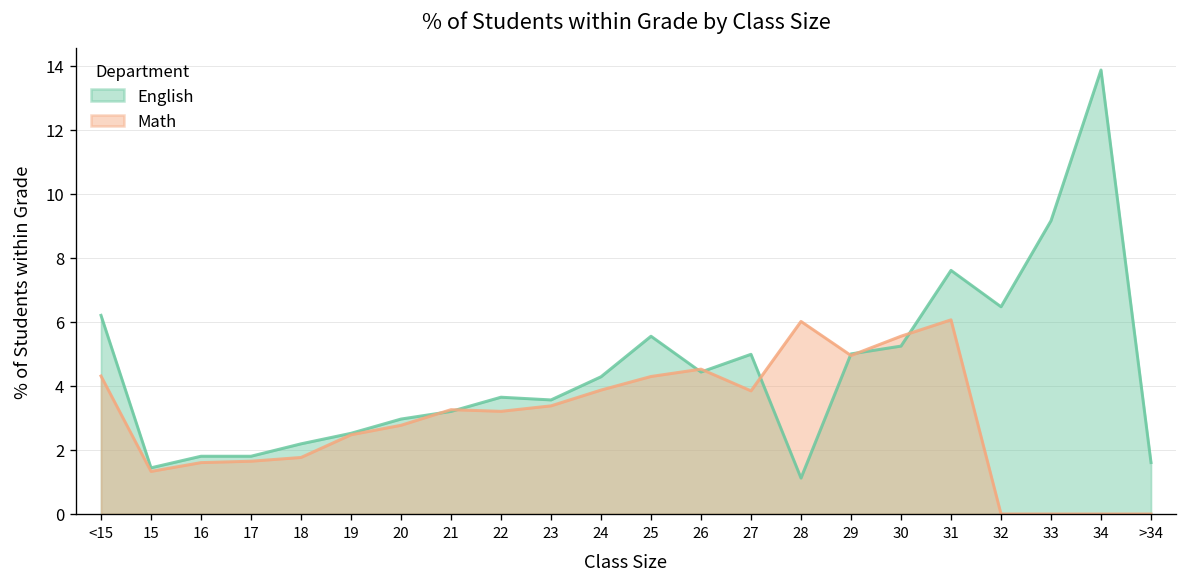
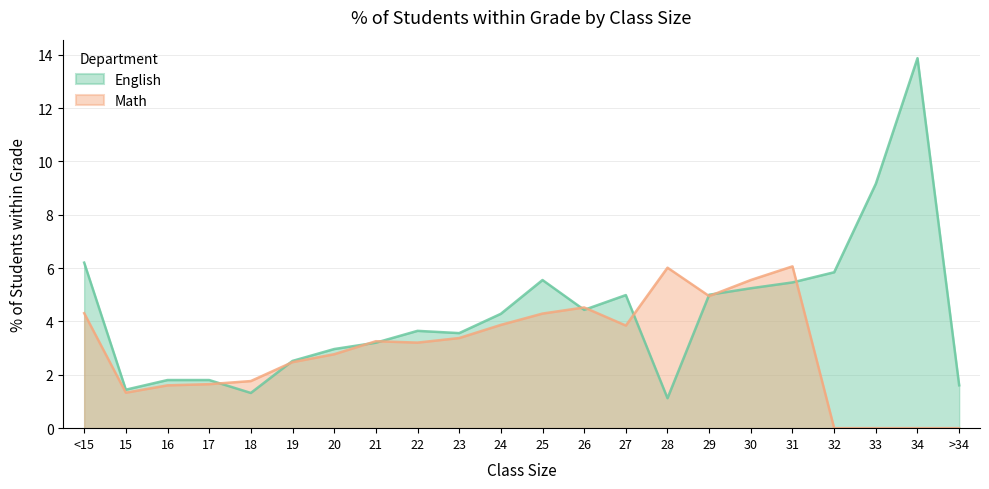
  {
    "English": {
      "<15": 6.2,
      "15": 1.4,
      "16": 1.8,
      "17": 1.8,
-     "18": 2.2,
+     "18": 1.3,
      "20": 3.0,
      "22": 3.6,
      "23": 3.6,
      "24": 4.3,
      "25": 5.6,
      "27": 5.0,
      "28": 1.1,
      "30": 5.2,
-     "31": 7.6,
-     "32": 6.5,
+     "31": 5.5,
+     "32": 5.8,
      "33": 9.2,
      "34": 13.9,
      ">34": 1.6
    },
    "Math": {
      "<15": 4.3,
      "15": 1.3,
      "16": 1.6,
      "17": 1.6,
      "18": 1.8,
      "20": 2.8,
      "22": 3.2,
      "23": 3.4,
      "24": 3.9,
      "25": 4.3,
      "27": 3.8,
      "28": 6.0,
      "30": 5.6,
      "31": 6.1,
      "32": 0.0,
      "33": 0.0,
      "34": 0.0,
      ">34": 0.0
    }
  }
